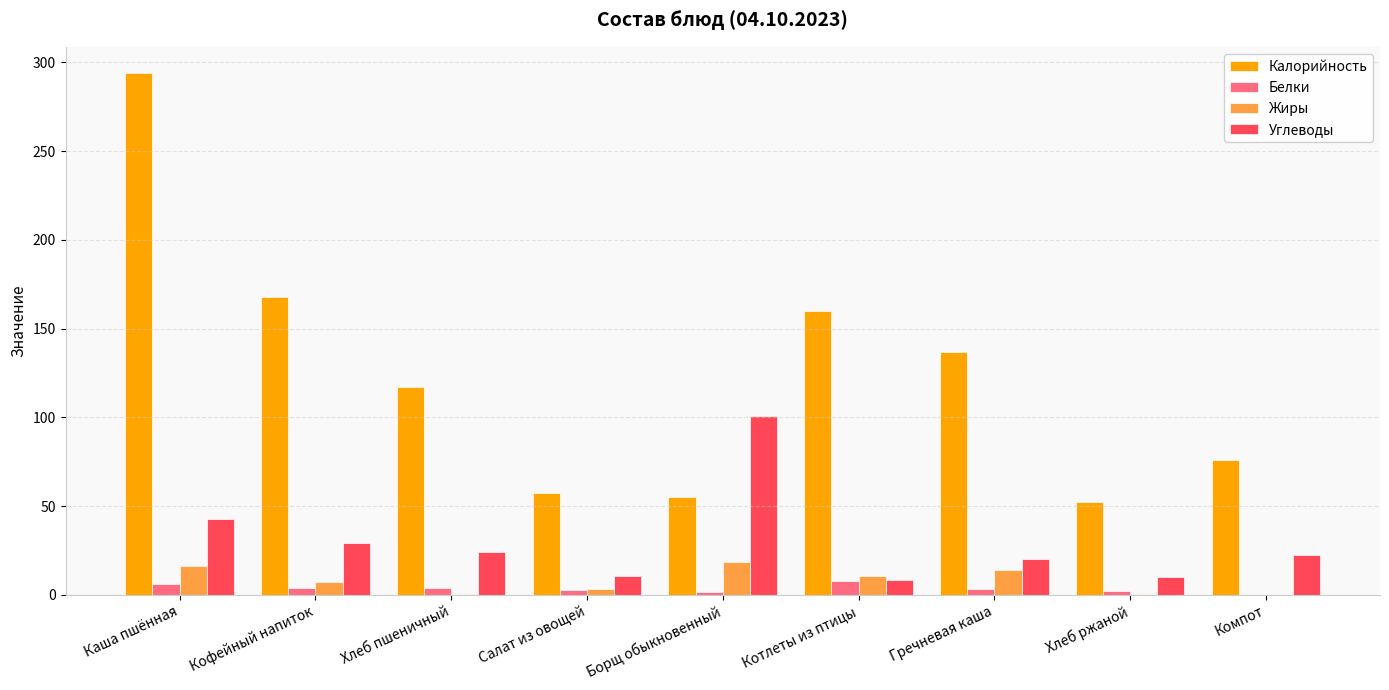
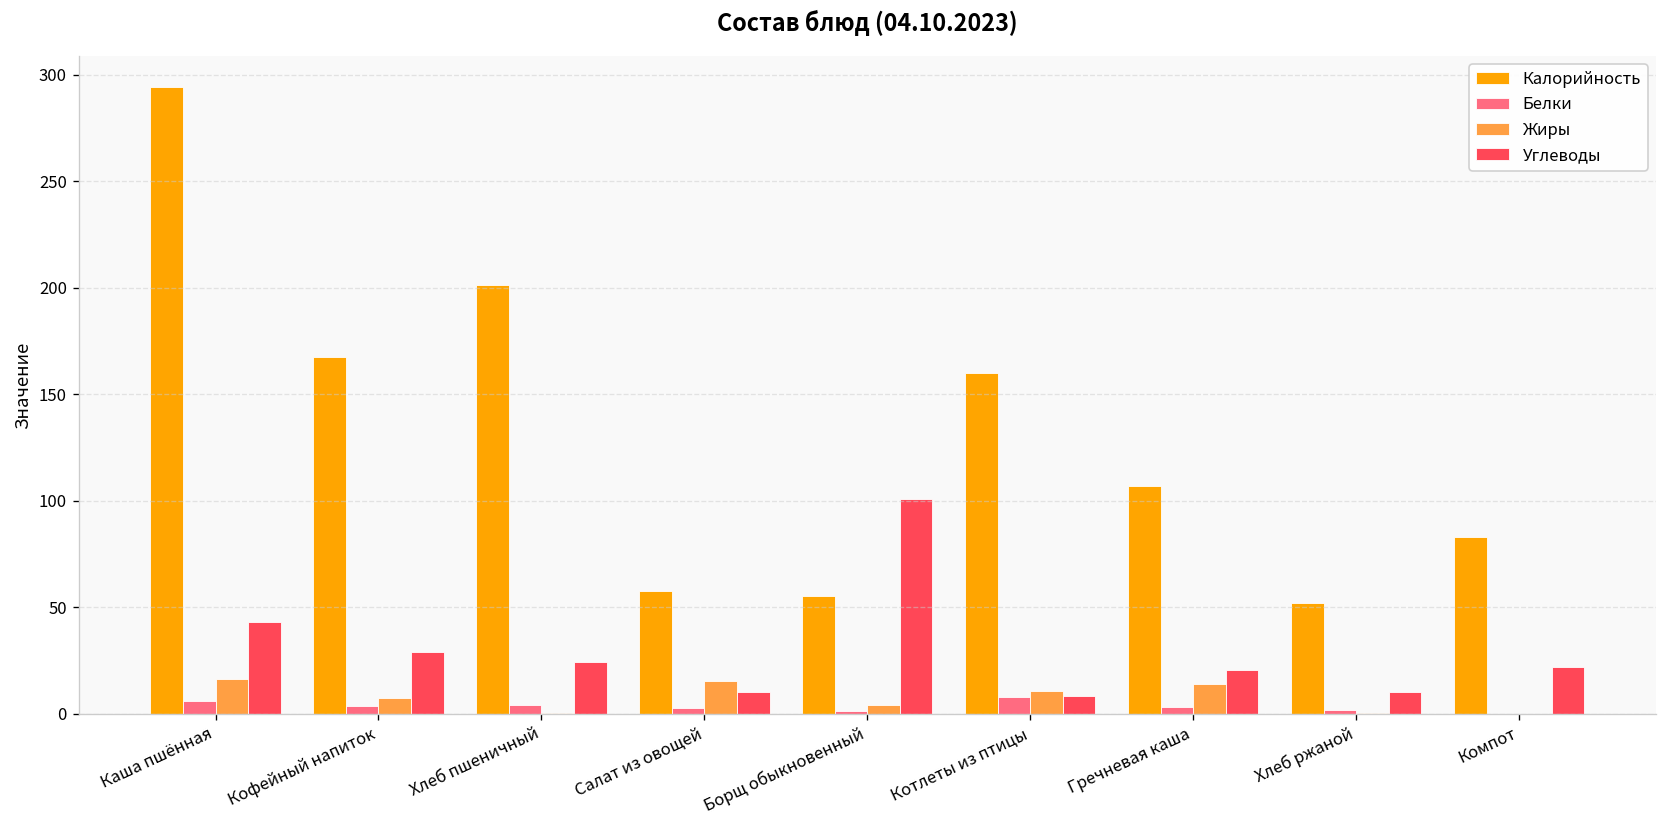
  {
    "Калорийность": {
      "Каша пшённая": 294,
      "Кофейный напиток": 168,
-     "Хлеб пшеничный": 117,
+     "Хлеб пшеничный": 201,
      "Салат из овощей": 58,
      "Борщ обыкновенный": 55,
      "Котлеты из птицы": 160,
-     "Гречневая каша": 137,
+     "Гречневая каша": 107,
      "Хлеб ржаной": 52,
-     "Компот": 76
+     "Компот": 83
    },
    "Жиры": {
      "Каша пшённая": 16,
      "Кофейный напиток": 7,
-     "Салат из овощей": 3,
-     "Борщ обыкновенный": 18,
+     "Салат из овощей": 15,
+     "Борщ обыкновенный": 4,
      "Котлеты из птицы": 11,
      "Гречневая каша": 14,
      "Компот": 0
    }
  }
